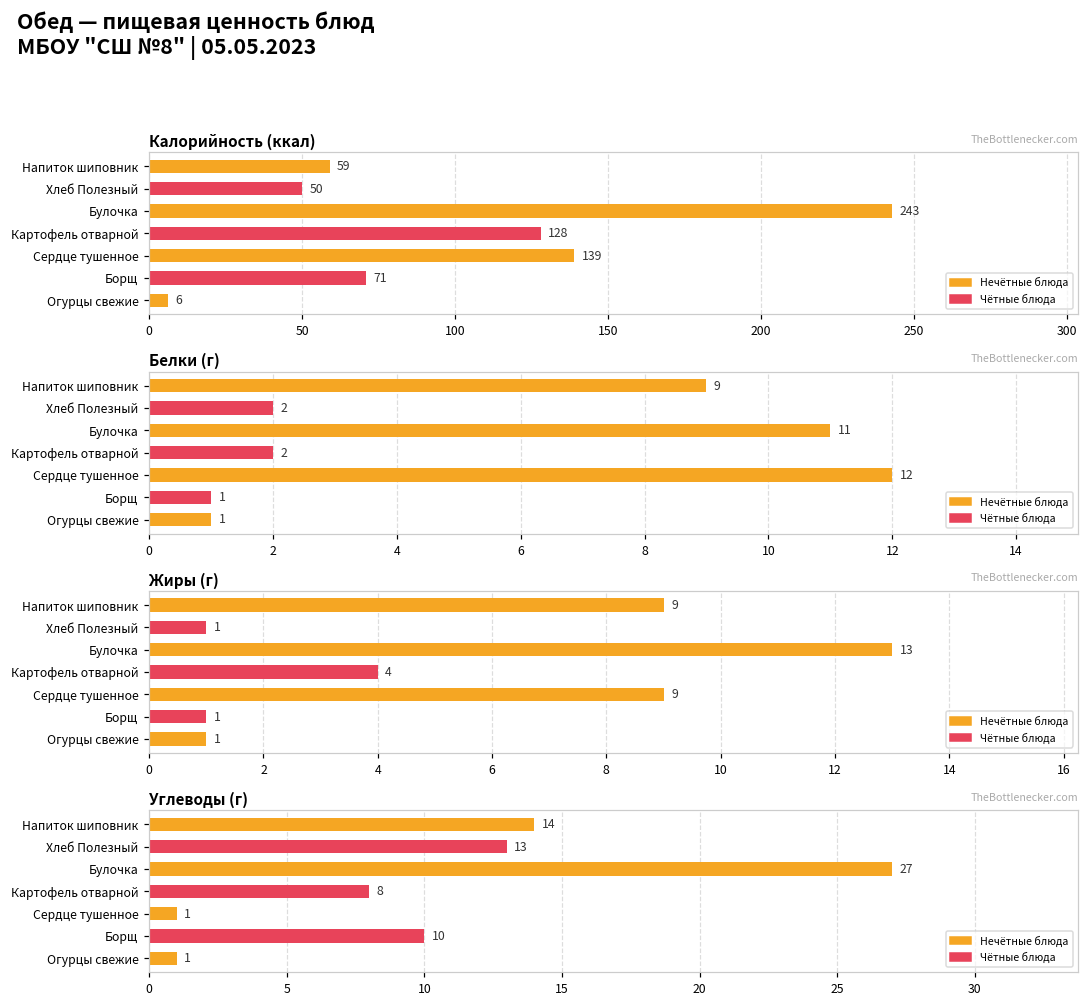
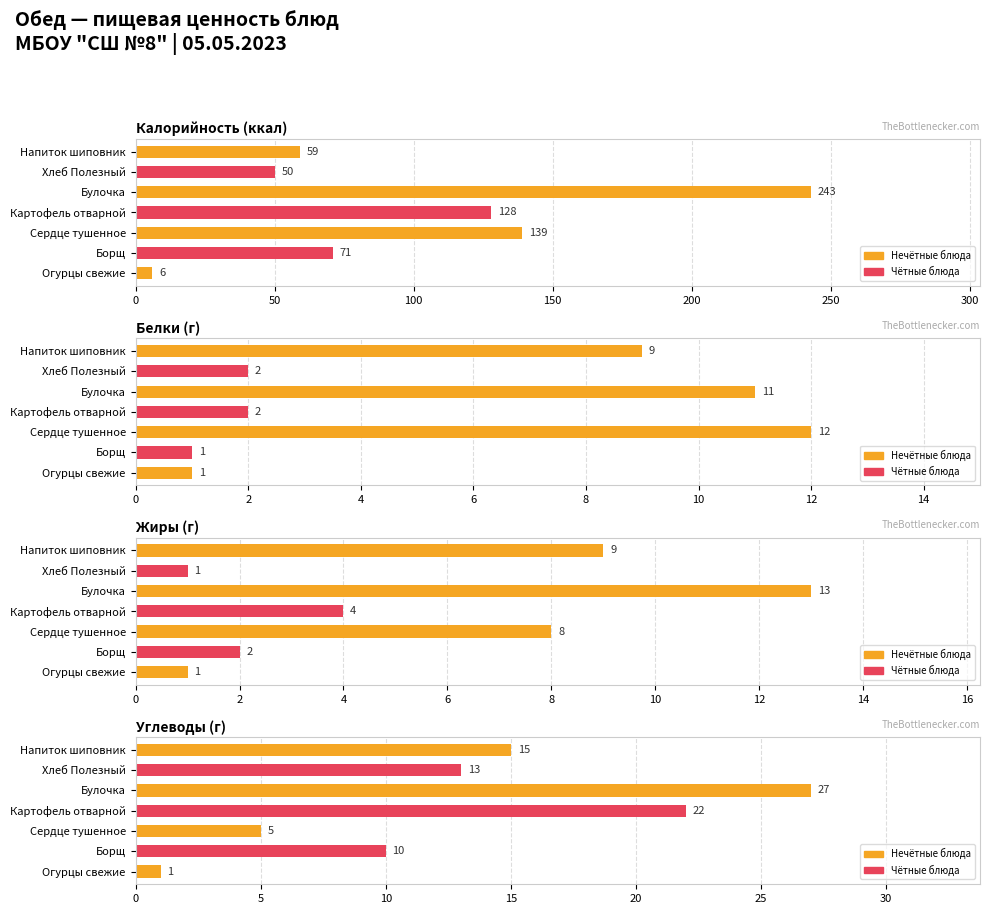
  {
    "Калорийность (ккал)": {
      "Напиток шиповник": 59,
      "Хлеб Полезный": 50,
      "Булочка": 243,
      "Картофель отварной": 128,
      "Сердце тушенное": 139,
      "Борщ": 71,
      "Огурцы свежие": 6
    },
    "Белки (г)": {
      "Напиток шиповник": 9,
      "Хлеб Полезный": 2,
      "Булочка": 11,
      "Картофель отварной": 2,
      "Сердце тушенное": 12,
      "Борщ": 1,
      "Огурцы свежие": 1
    },
    "Жиры (г)": {
      "Напиток шиповник": 9,
      "Хлеб Полезный": 1,
      "Булочка": 13,
      "Картофель отварной": 4,
-     "Сердце тушенное": 9,
-     "Борщ": 1,
+     "Сердце тушенное": 8,
+     "Борщ": 2,
      "Огурцы свежие": 1
    },
    "Углеводы (г)": {
-     "Напиток шиповник": 14,
+     "Напиток шиповник": 15,
      "Хлеб Полезный": 13,
      "Булочка": 27,
-     "Картофель отварной": 8,
-     "Сердце тушенное": 1,
+     "Картофель отварной": 22,
+     "Сердце тушенное": 5,
      "Борщ": 10,
      "Огурцы свежие": 1
    }
  }
